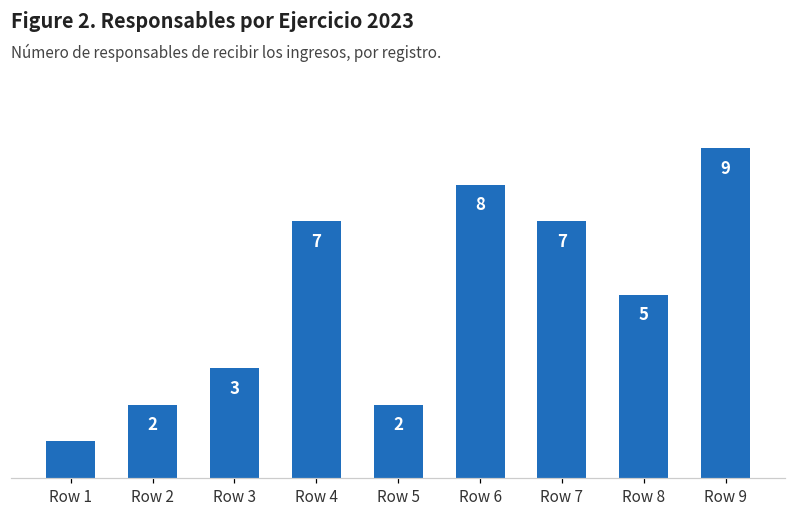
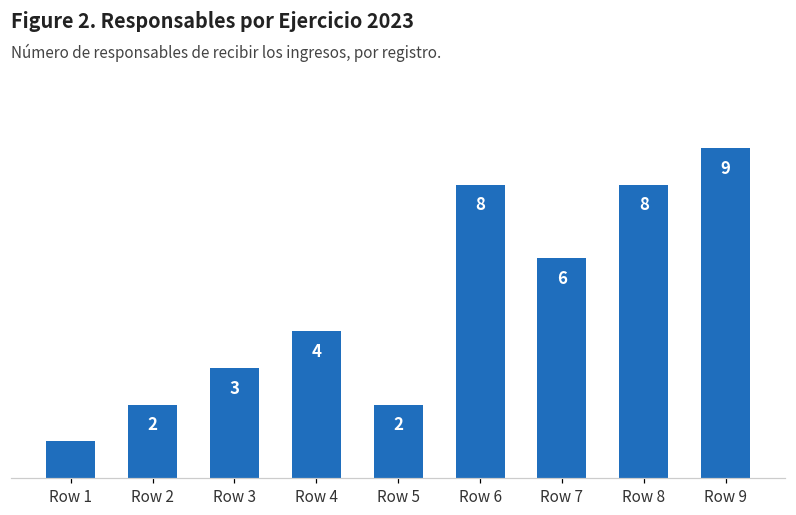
  {
    "Row 2": 2,
    "Row 3": 3,
-   "Row 4": 7,
+   "Row 4": 4,
    "Row 5": 2,
    "Row 6": 8,
-   "Row 7": 7,
-   "Row 8": 5,
+   "Row 7": 6,
+   "Row 8": 8,
    "Row 9": 9
  }
